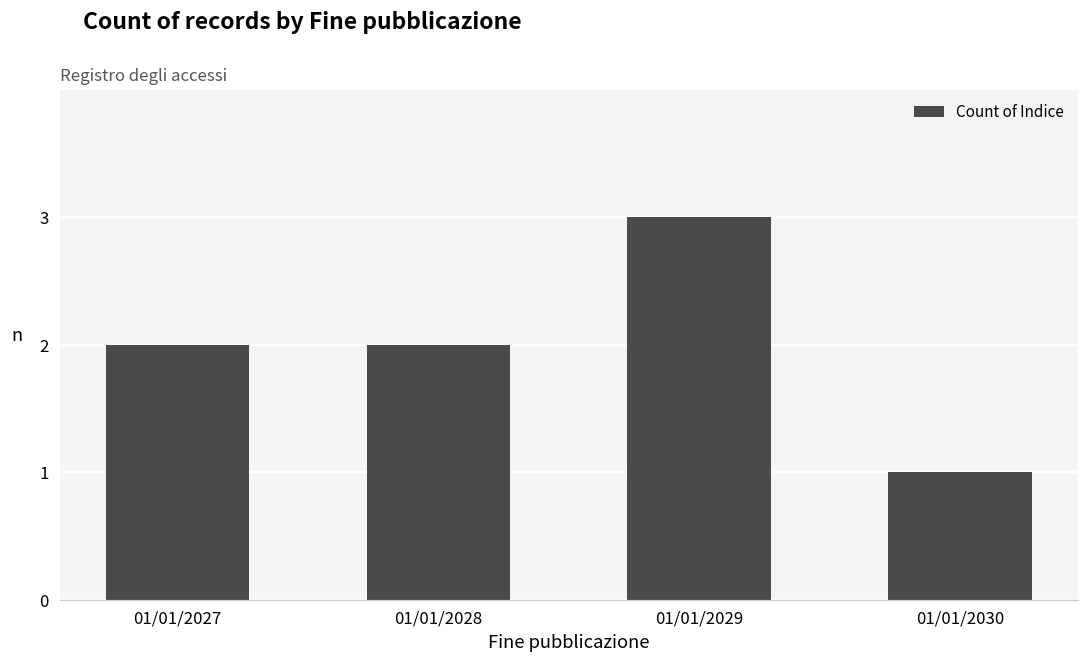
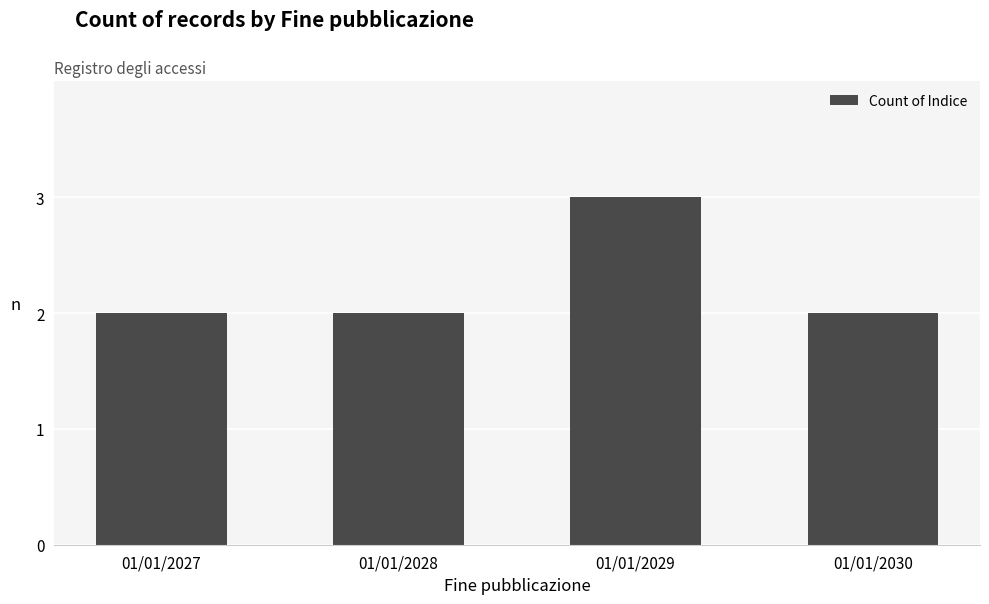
  {
    "01/01/2027": 2,
    "01/01/2028": 2,
    "01/01/2029": 3,
-   "01/01/2030": 1
+   "01/01/2030": 2
  }
